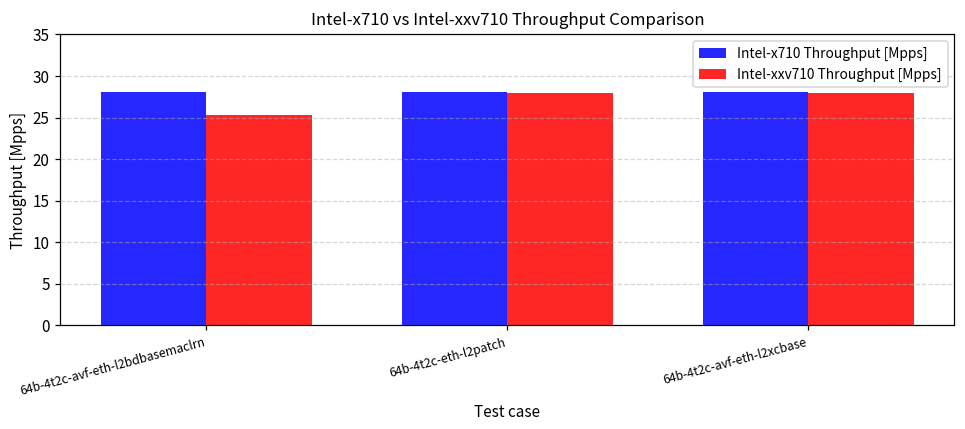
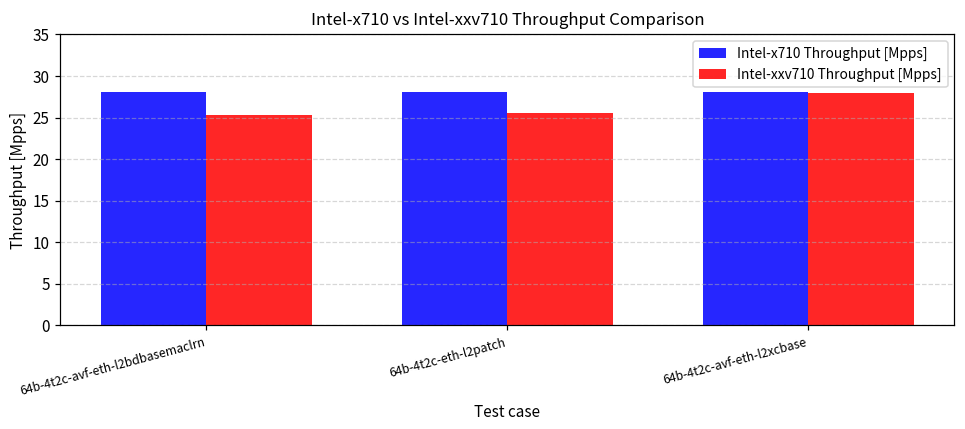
  {
    "Intel-x710 Throughput [Mpps]": {
      "64b-4t2c-avf-eth-l2bdbasemaclrn": 28,
      "64b-4t2c-eth-l2patch": 28,
      "64b-4t2c-avf-eth-l2xcbase": 28
    },
    "Intel-xxv710 Throughput [Mpps]": {
      "64b-4t2c-avf-eth-l2bdbasemaclrn": 25,
-     "64b-4t2c-eth-l2patch": 28,
+     "64b-4t2c-eth-l2patch": 26,
      "64b-4t2c-avf-eth-l2xcbase": 28
    }
  }
